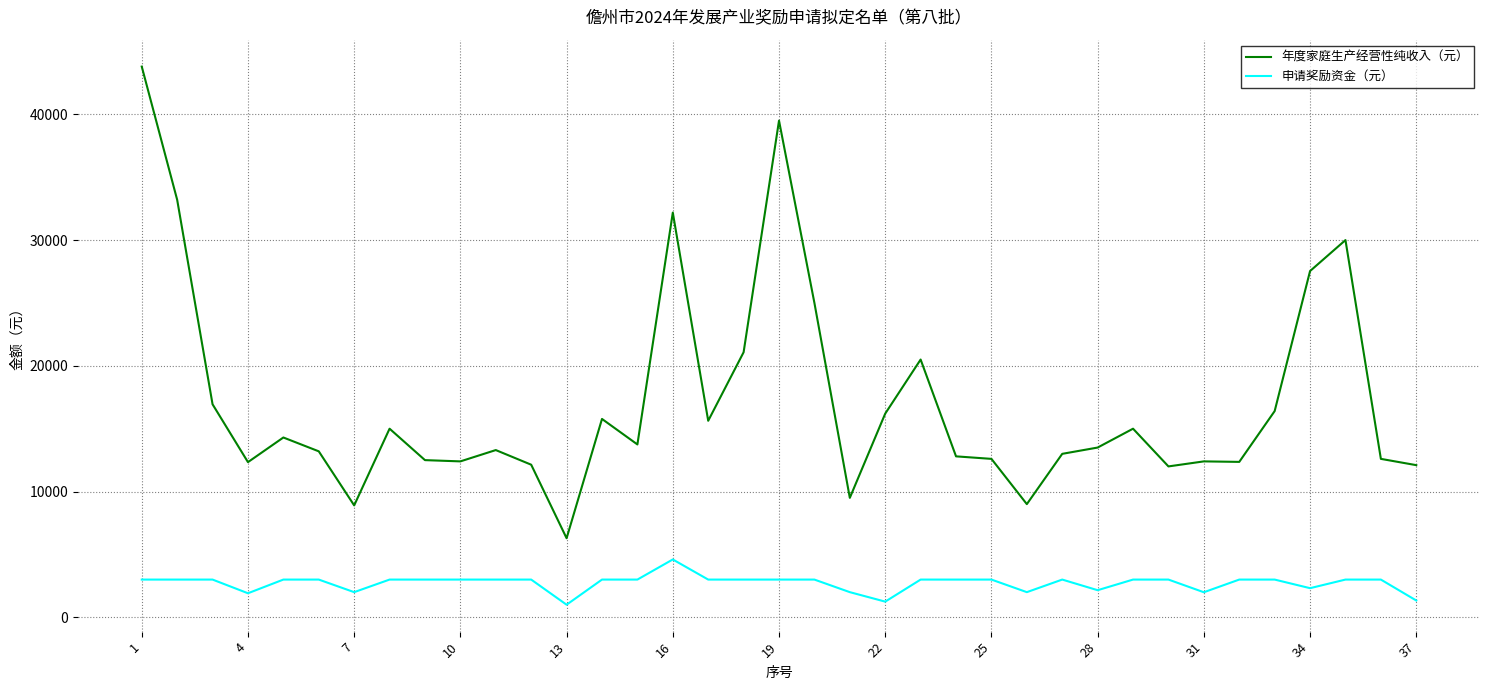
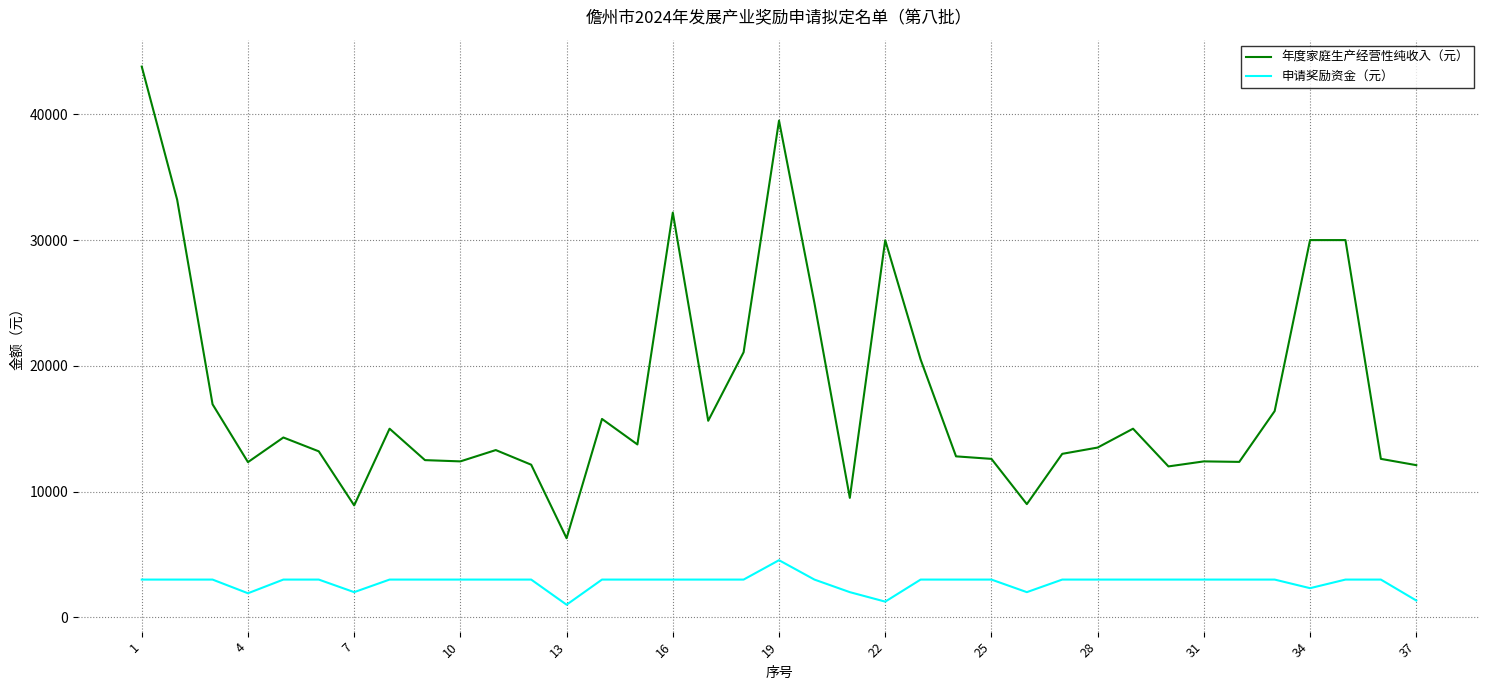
  {
    "年度家庭生产经营性纯收入（元）": {
      "1": 43800,
      "4": 12300,
      "7": 8900,
      "10": 12400,
      "13": 6300,
      "16": 32200,
      "19": 39500,
-     "22": 16200,
+     "22": 30000,
      "25": 12600,
      "28": 13500,
      "31": 12400,
-     "34": 27500,
+     "34": 30000,
      "37": 12100
    },
    "申请奖励资金（元）": {
      "1": 3000,
      "4": 1900,
      "7": 2000,
      "10": 3000,
      "13": 1000,
-     "16": 4600,
-     "19": 3000,
+     "16": 3000,
+     "19": 4500,
      "22": 1200,
      "25": 3000,
-     "28": 2200,
-     "31": 2000,
+     "28": 3000,
+     "31": 3000,
      "34": 2300,
      "37": 1300
    }
  }
